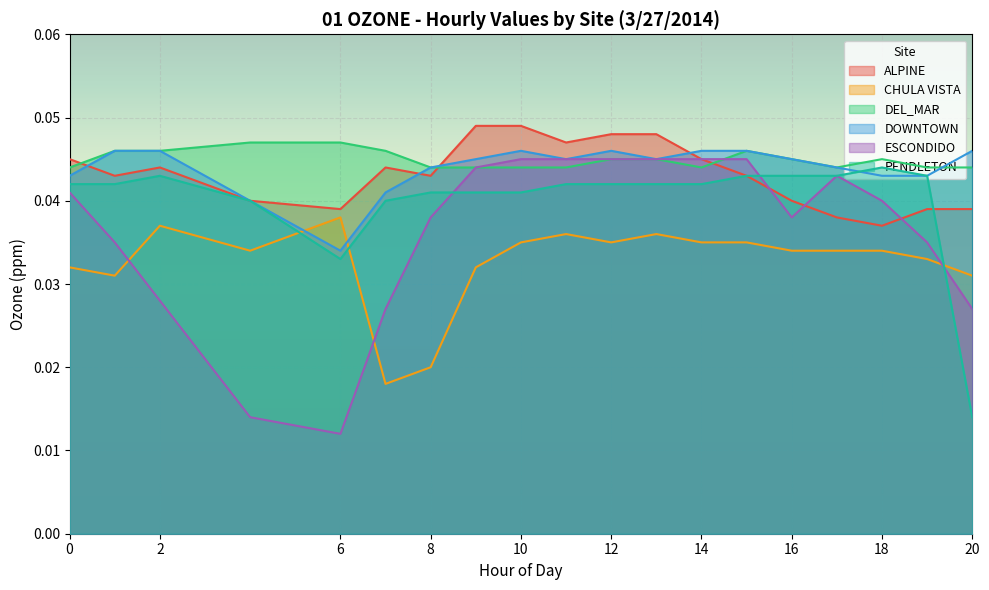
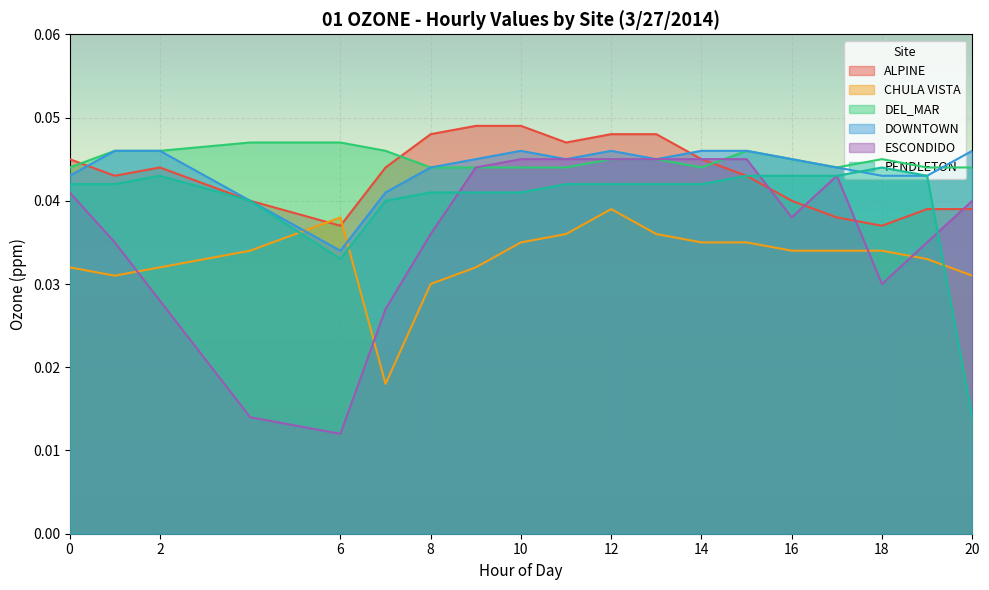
  {
    "ALPINE": {
      "0": 0.045,
      "2": 0.044,
-     "6": 0.039,
-     "8": 0.043,
+     "6": 0.037,
+     "8": 0.048,
      "10": 0.049,
      "12": 0.048,
      "16": 0.040,
      "18": 0.037,
      "20": 0.039
    },
    "CHULA VISTA": {
      "0": 0.032,
-     "2": 0.037,
+     "2": 0.032,
      "6": 0.038,
-     "8": 0.02,
+     "8": 0.03,
      "10": 0.035,
-     "12": 0.035,
+     "12": 0.039,
      "14": 0.035,
      "16": 0.034,
      "18": 0.034,
      "20": 0.031
    },
    "ESCONDIDO": {
      "0": 0.041,
      "2": 0.028,
      "6": 0.012,
-     "8": 0.038,
+     "8": 0.036,
      "10": 0.045,
      "16": 0.038,
-     "18": 0.04,
-     "20": 0.027
+     "18": 0.03,
+     "20": 0.040
    }
  }
